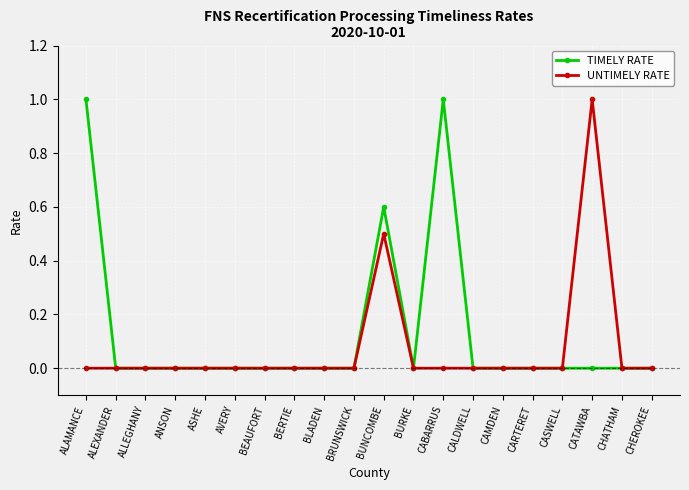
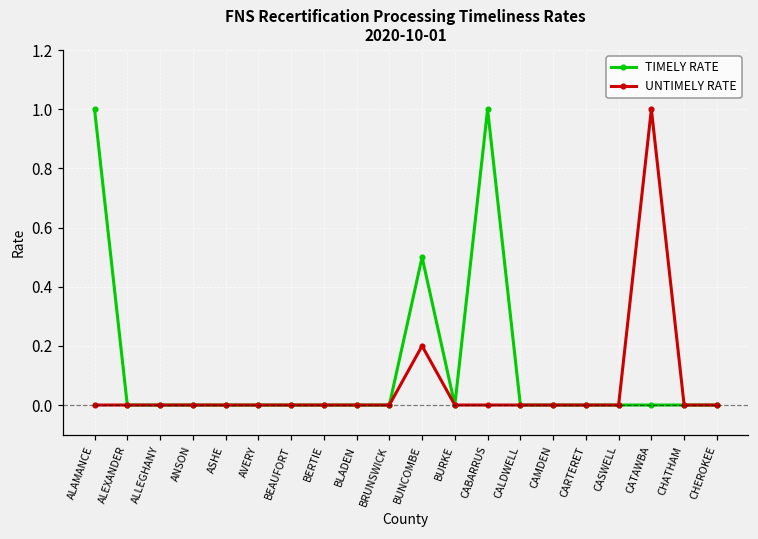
  {
    "TIMELY RATE": {
      "ALAMANCE": 1.0,
-     "BUNCOMBE": 0.6,
+     "BUNCOMBE": 0.5,
      "CABARRUS": 1.0,
      "CATAWBA": 0.0
    },
    "UNTIMELY RATE": {
      "ALAMANCE": 0.0,
-     "BUNCOMBE": 0.5,
+     "BUNCOMBE": 0.2,
      "CABARRUS": 0.0,
      "CATAWBA": 1.0
    }
  }
